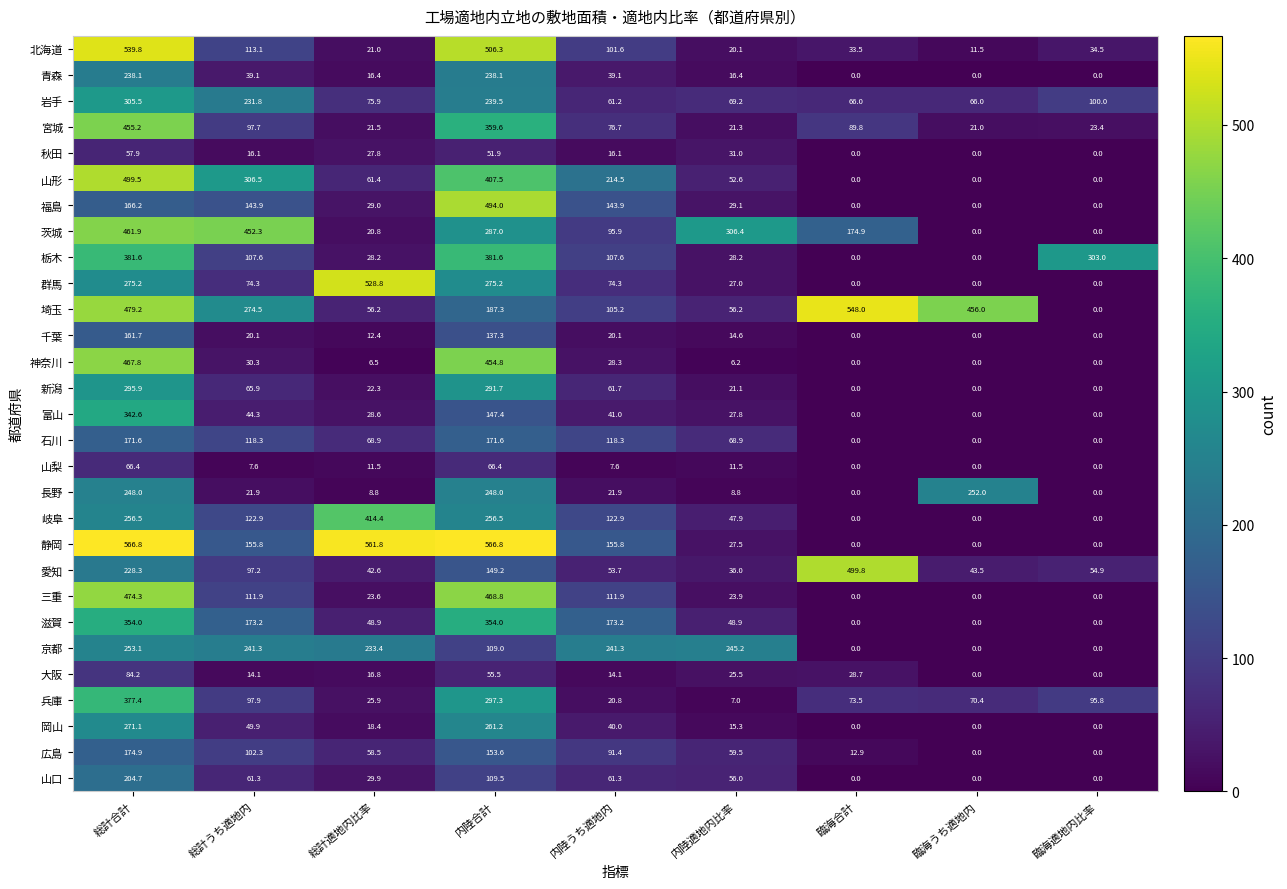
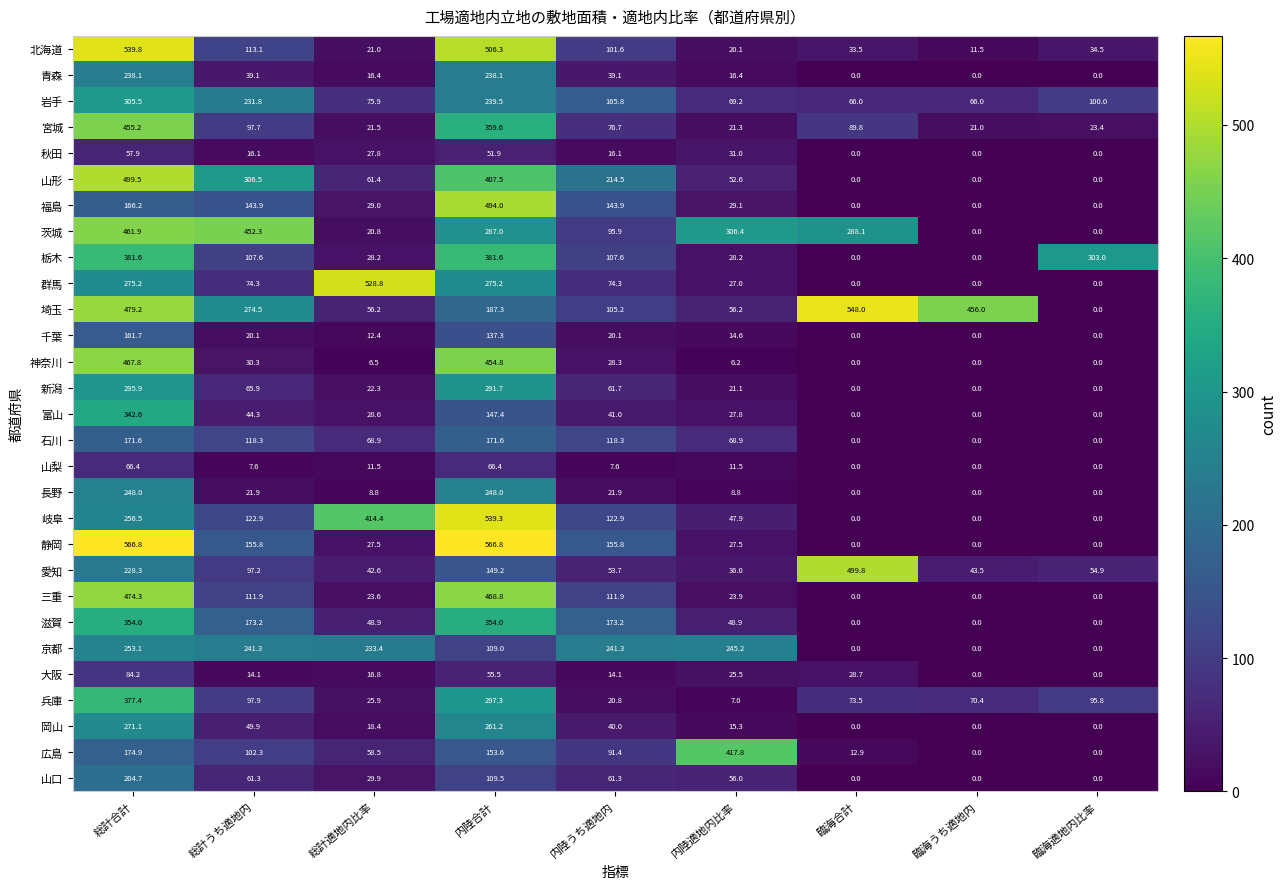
  {
    "岩手": {
      "総計合計": 305.5,
      "総計うち適地内": 231.8,
      "総計適地内比率": 75.9,
      "内陸合計": 239.5,
-     "内陸うち適地内": 61.2,
+     "内陸うち適地内": 165.8,
      "内陸適地内比率": 69.2,
      "臨海合計": 66.0,
      "臨海うち適地内": 66.0,
      "臨海適地内比率": 100.0
    },
    "茨城": {
      "総計合計": 461.9,
      "総計うち適地内": 452.3,
      "総計適地内比率": 20.8,
      "内陸合計": 287.0,
      "内陸うち適地内": 95.9,
      "内陸適地内比率": 306.4,
-     "臨海合計": 174.9,
+     "臨海合計": 288.1,
      "臨海うち適地内": 0.0,
      "臨海適地内比率": 0.0
    },
    "長野": {
      "総計合計": 248.0,
      "総計うち適地内": 21.9,
      "総計適地内比率": 8.8,
      "内陸合計": 248.0,
      "内陸うち適地内": 21.9,
      "内陸適地内比率": 8.8,
      "臨海合計": 0.0,
-     "臨海うち適地内": 252.0,
+     "臨海うち適地内": 0.0,
      "臨海適地内比率": 0.0
    },
    "岐阜": {
      "総計合計": 256.5,
      "総計うち適地内": 122.9,
      "総計適地内比率": 414.4,
-     "内陸合計": 256.5,
+     "内陸合計": 539.3,
      "内陸うち適地内": 122.9,
      "内陸適地内比率": 47.9,
      "臨海合計": 0.0,
      "臨海うち適地内": 0.0,
      "臨海適地内比率": 0.0
    },
    "静岡": {
      "総計合計": 566.8,
      "総計うち適地内": 155.8,
-     "総計適地内比率": 561.8,
+     "総計適地内比率": 27.5,
      "内陸合計": 566.8,
      "内陸うち適地内": 155.8,
      "内陸適地内比率": 27.5,
      "臨海合計": 0.0,
      "臨海うち適地内": 0.0,
      "臨海適地内比率": 0.0
    },
    "広島": {
      "総計合計": 174.9,
      "総計うち適地内": 102.3,
      "総計適地内比率": 58.5,
      "内陸合計": 153.6,
      "内陸うち適地内": 91.4,
-     "内陸適地内比率": 59.5,
+     "内陸適地内比率": 417.8,
      "臨海合計": 12.9,
      "臨海うち適地内": 0.0,
      "臨海適地内比率": 0.0
    }
  }
